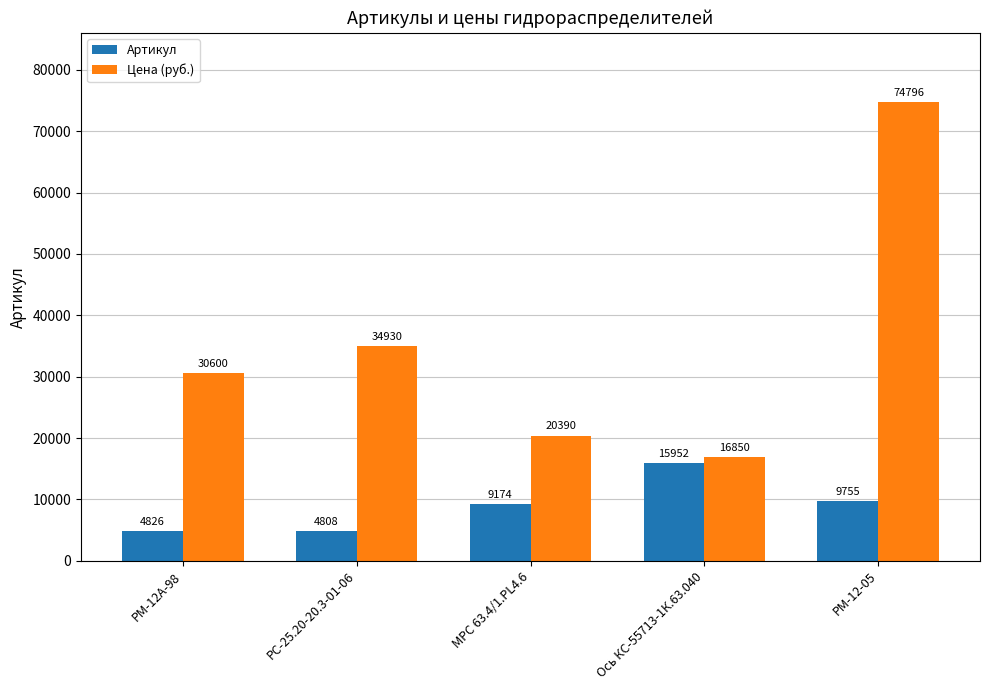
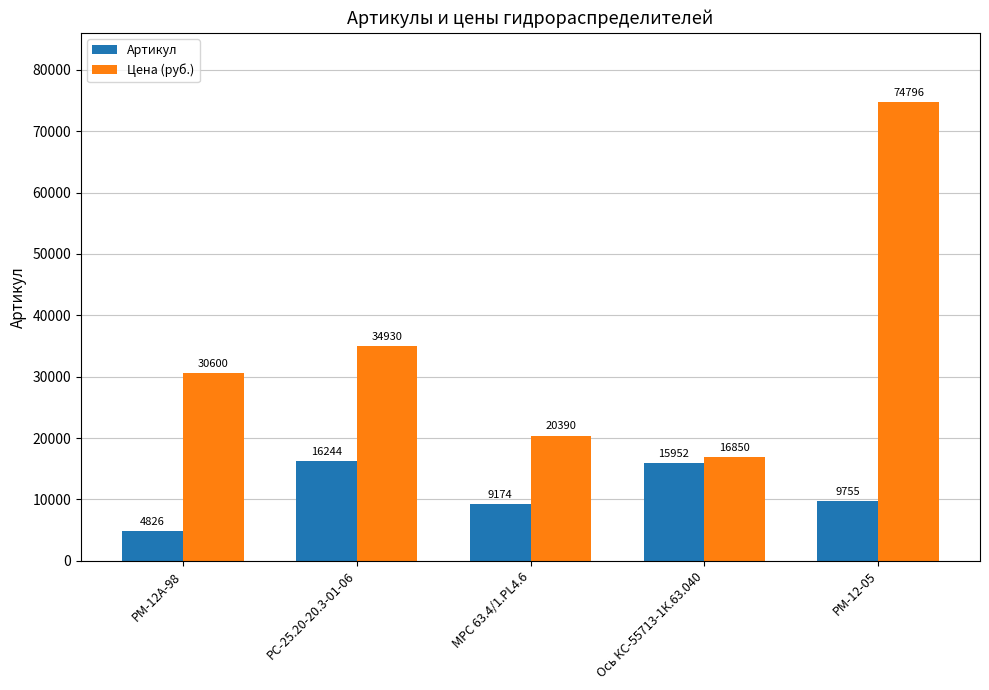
  {
    "Артикул": {
      "РМ-12А-98": 4826,
-     "РС-25.20-20.3-01-06": 4808,
+     "РС-25.20-20.3-01-06": 16244,
      "МРС 63.4/1.PL4.6": 9174,
      "Ось КС-55713-1К.63.040": 15952,
      "РМ-12-05": 9755
    },
    "Цена (руб.)": {
      "РМ-12А-98": 30600,
      "РС-25.20-20.3-01-06": 34930,
      "МРС 63.4/1.PL4.6": 20390,
      "Ось КС-55713-1К.63.040": 16850,
      "РМ-12-05": 74796
    }
  }
